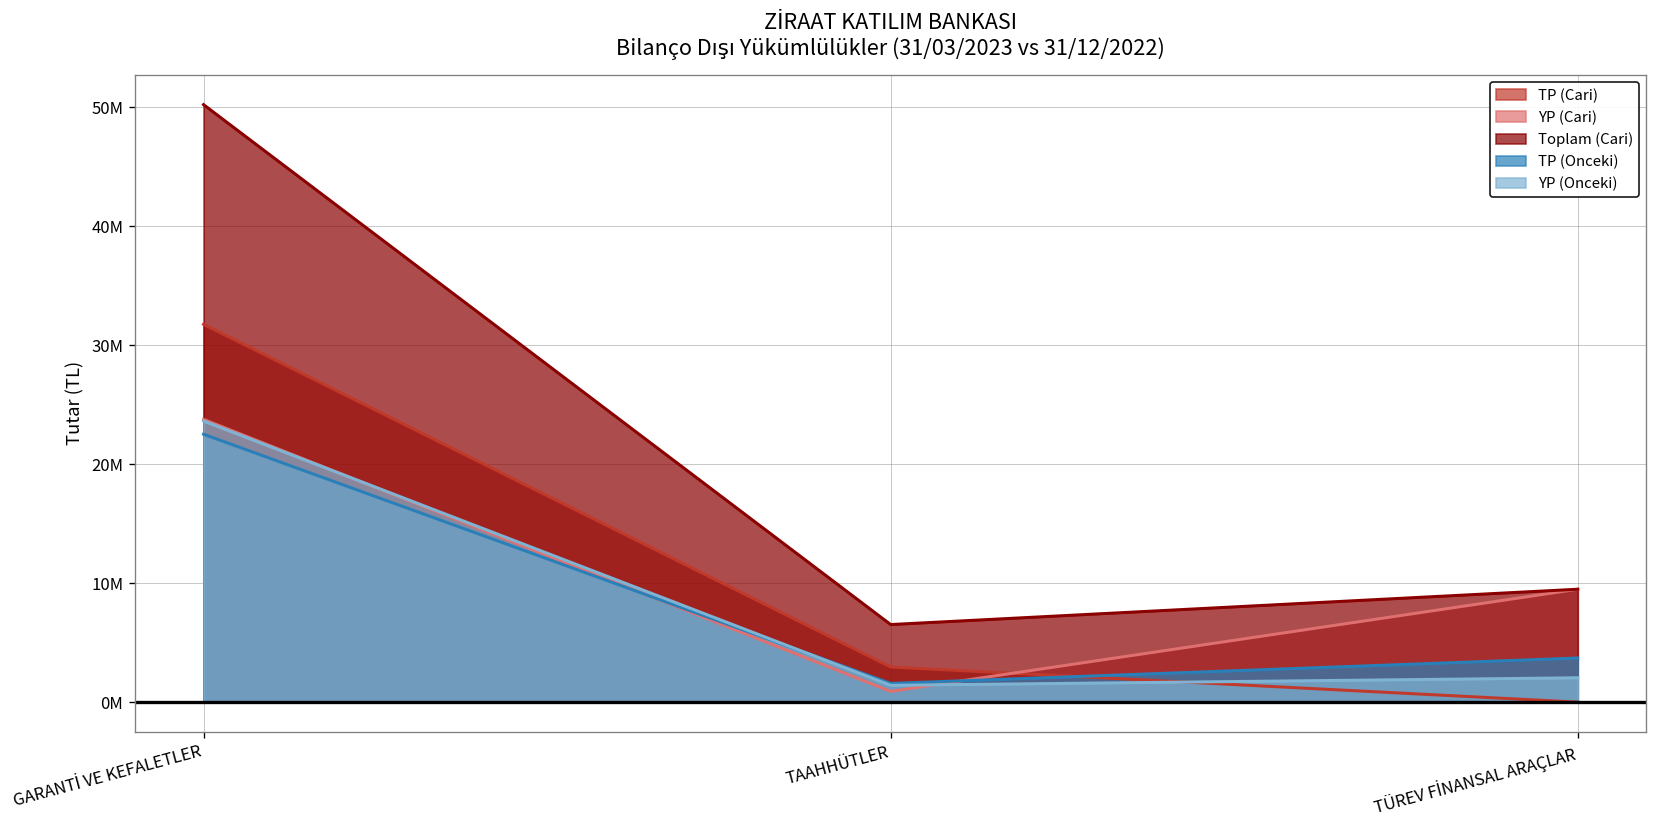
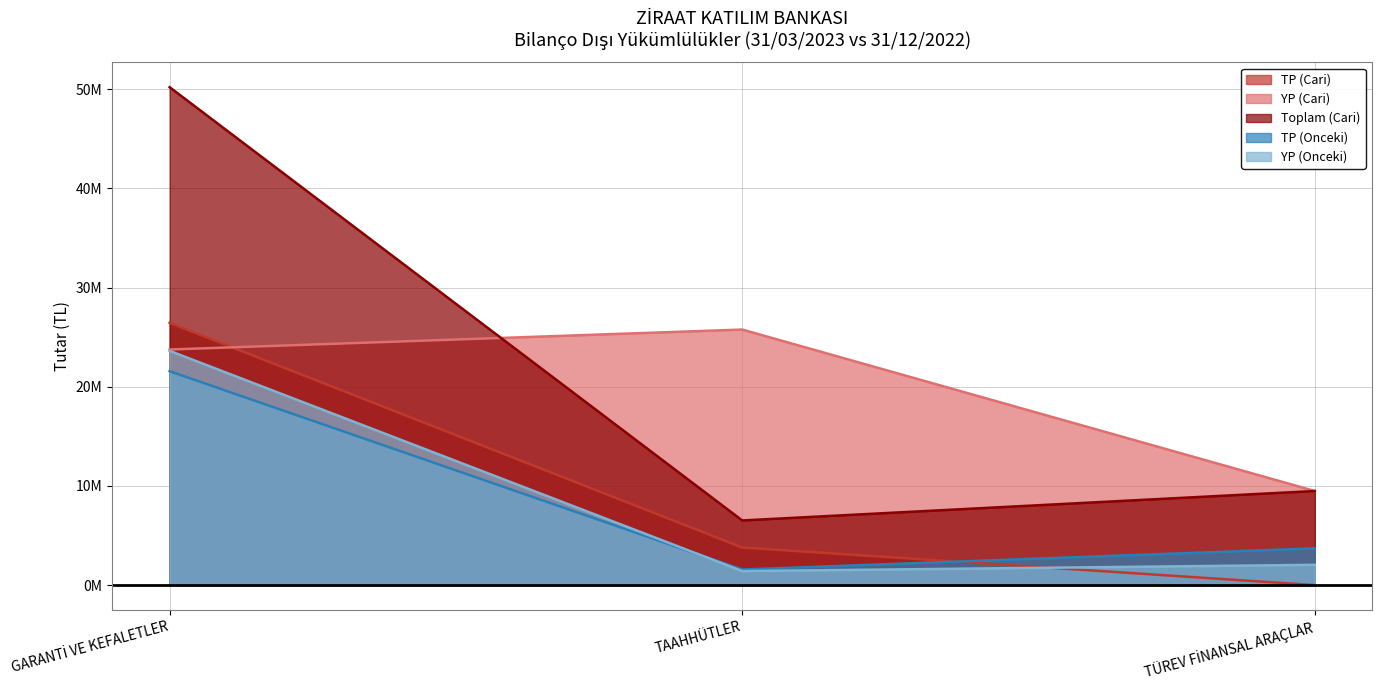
  {
    "TP (Cari)": {
-     "GARANTİ VE KEFALETLER": 32000000,
-     "TAAHHÜTLER": 3000000,
+     "GARANTİ VE KEFALETLER": 26000000,
+     "TAAHHÜTLER": 4000000,
      "TÜREV FİNANSAL ARAÇLAR": 0
    },
    "YP (Cari)": {
-     "TAAHHÜTLER": 1000000
+     "TAAHHÜTLER": 26000000
    },
    "Toplam (Cari)": {
      "GARANTİ VE KEFALETLER": 50000000,
      "TAAHHÜTLER": 7000000
    },
    "TP (Onceki)": {
-     "GARANTİ VE KEFALETLER": 23000000,
+     "GARANTİ VE KEFALETLER": 22000000,
      "TÜREV FİNANSAL ARAÇLAR": 4000000
    },
    "YP (Onceki)": {
      "TÜREV FİNANSAL ARAÇLAR": 2000000
    }
  }
